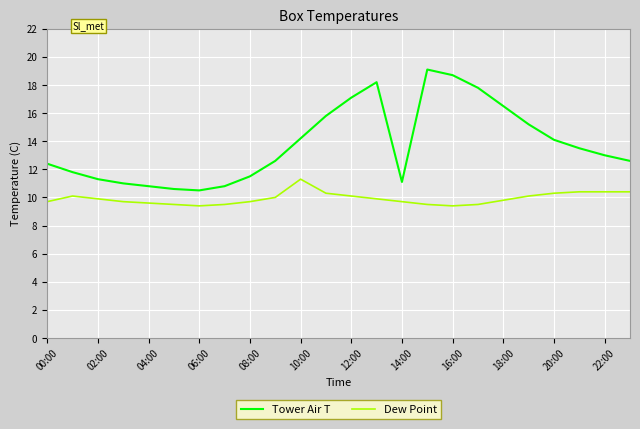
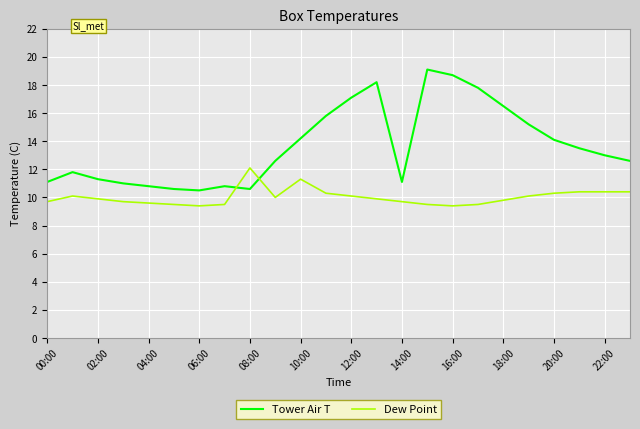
  {
    "Tower Air T": {
-     "00:00": 12.4,
+     "00:00": 11.1,
      "02:00": 11.3,
      "04:00": 10.8,
      "06:00": 10.5,
-     "08:00": 11.5,
+     "08:00": 10.6,
      "10:00": 14.2,
      "12:00": 17.1,
      "14:00": 11.1,
      "16:00": 18.7,
      "18:00": 16.5,
      "20:00": 14.1,
      "22:00": 13.0
    },
    "Dew Point": {
      "00:00": 9.7,
      "02:00": 9.9,
      "04:00": 9.6,
      "06:00": 9.4,
-     "08:00": 9.7,
+     "08:00": 12.1,
      "10:00": 11.3,
      "12:00": 10.1,
      "14:00": 9.7,
      "16:00": 9.4,
      "18:00": 9.8,
      "20:00": 10.3,
      "22:00": 10.4
    }
  }
